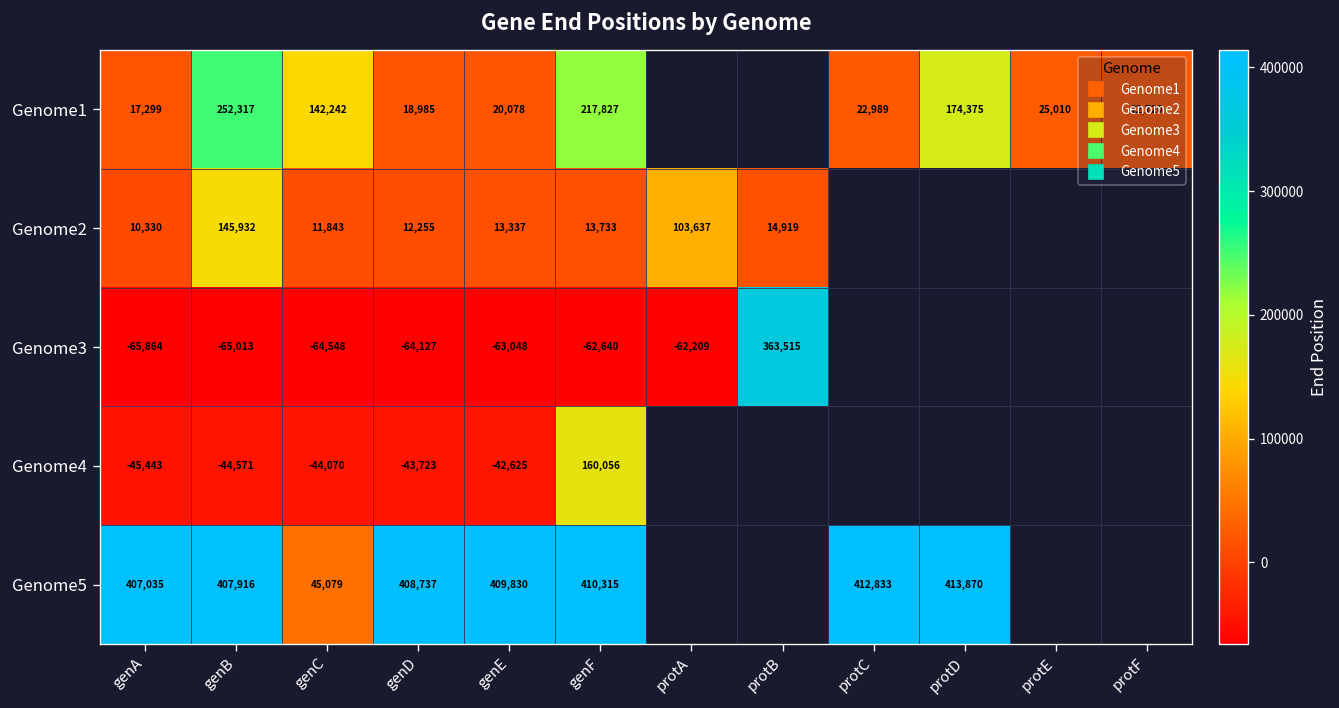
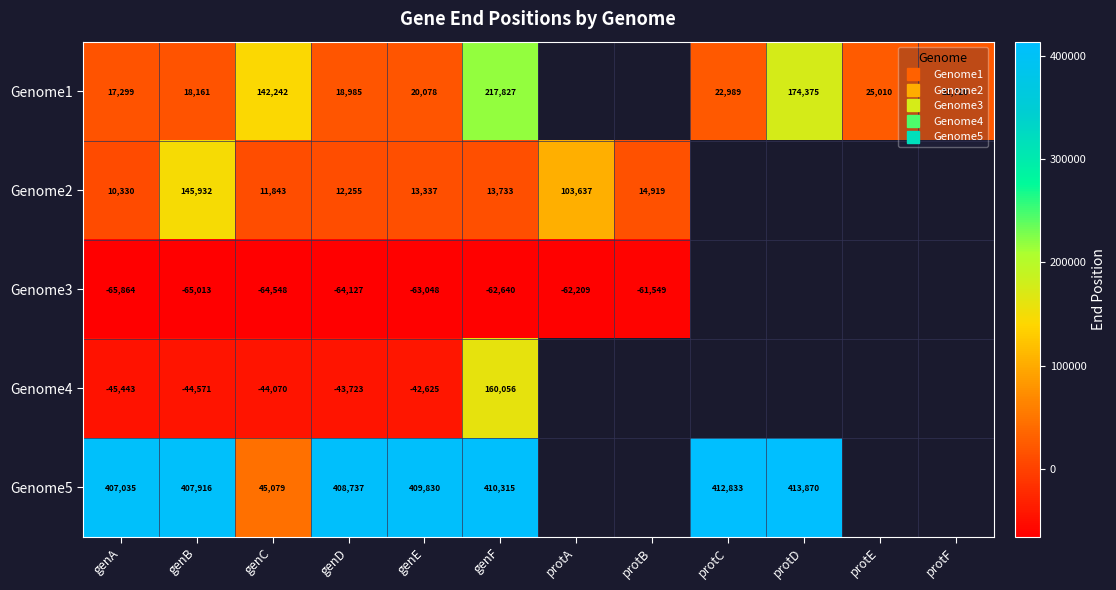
  {
    "Genome1": {
      "genA": "17,299",
-     "genB": "252,317",
+     "genB": "18,161",
      "genC": "142,242",
      "genD": "18,985",
      "genE": "20,078",
      "genF": "217,827",
      "protC": "22,989",
      "protD": "174,375",
      "protE": "25,010"
    },
    "Genome2": {
      "genA": "10,330",
      "genB": "145,932",
      "genC": "11,843",
      "genD": "12,255",
      "genE": "13,337",
      "genF": "13,733",
      "protA": "103,637",
      "protB": "14,919"
    },
    "Genome3": {
      "genA": "-65,864",
      "genB": "-65,013",
      "genC": "-64,548",
      "genD": "-64,127",
      "genE": "-63,048",
      "genF": "-62,640",
      "protA": "-62,209",
-     "protB": "363,515"
+     "protB": "-61,549"
    },
    "Genome4": {
      "genA": "-45,443",
      "genB": "-44,571",
      "genC": "-44,070",
      "genD": "-43,723",
      "genE": "-42,625",
      "genF": "160,056"
    },
    "Genome5": {
      "genA": "407,035",
      "genB": "407,916",
      "genC": "45,079",
      "genD": "408,737",
      "genE": "409,830",
      "genF": "410,315",
      "protC": "412,833",
      "protD": "413,870"
    }
  }
